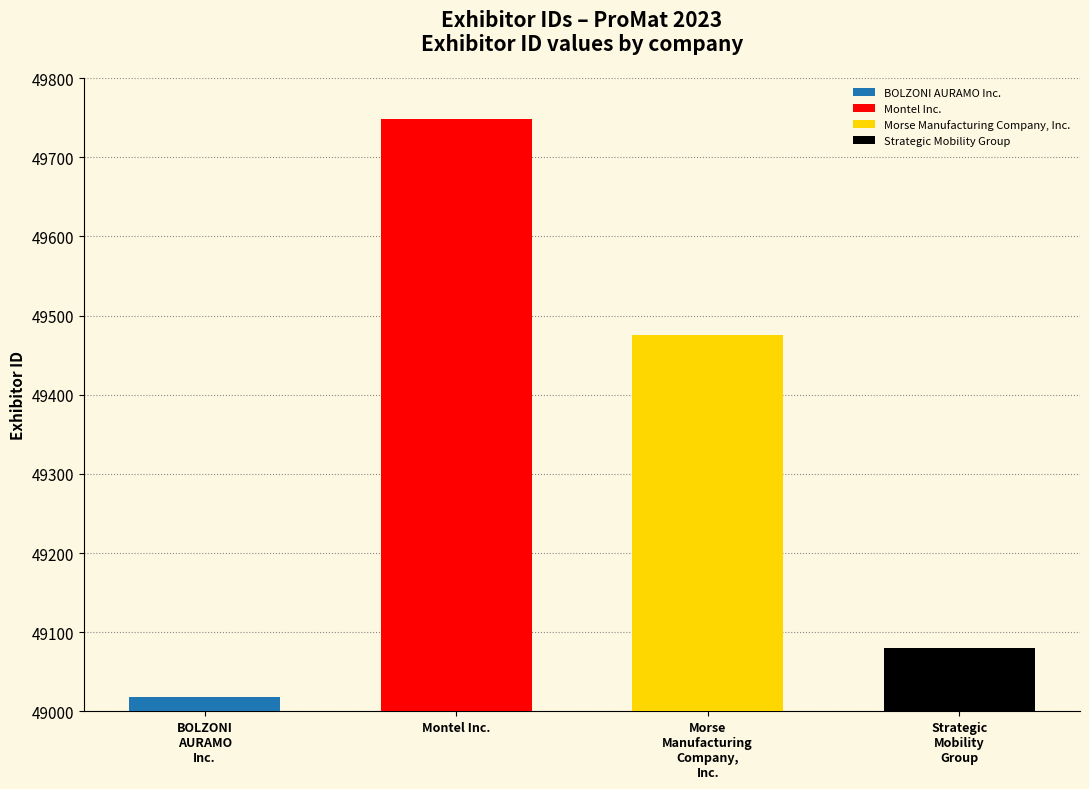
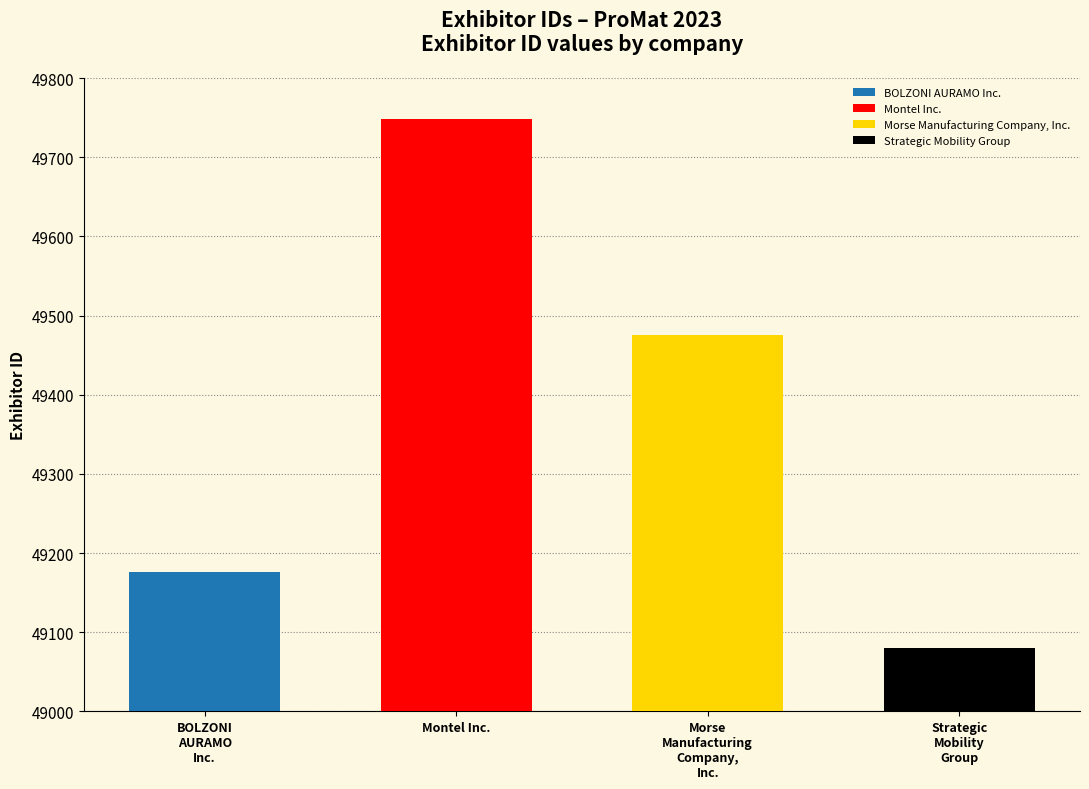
  {
-   "BOLZONI AURAMO Inc.": 49020,
+   "BOLZONI AURAMO Inc.": 49180,
    "Montel Inc.": 49750,
    "Morse Manufacturing Company, Inc.": 49480,
    "Strategic Mobility Group": 49080
  }
